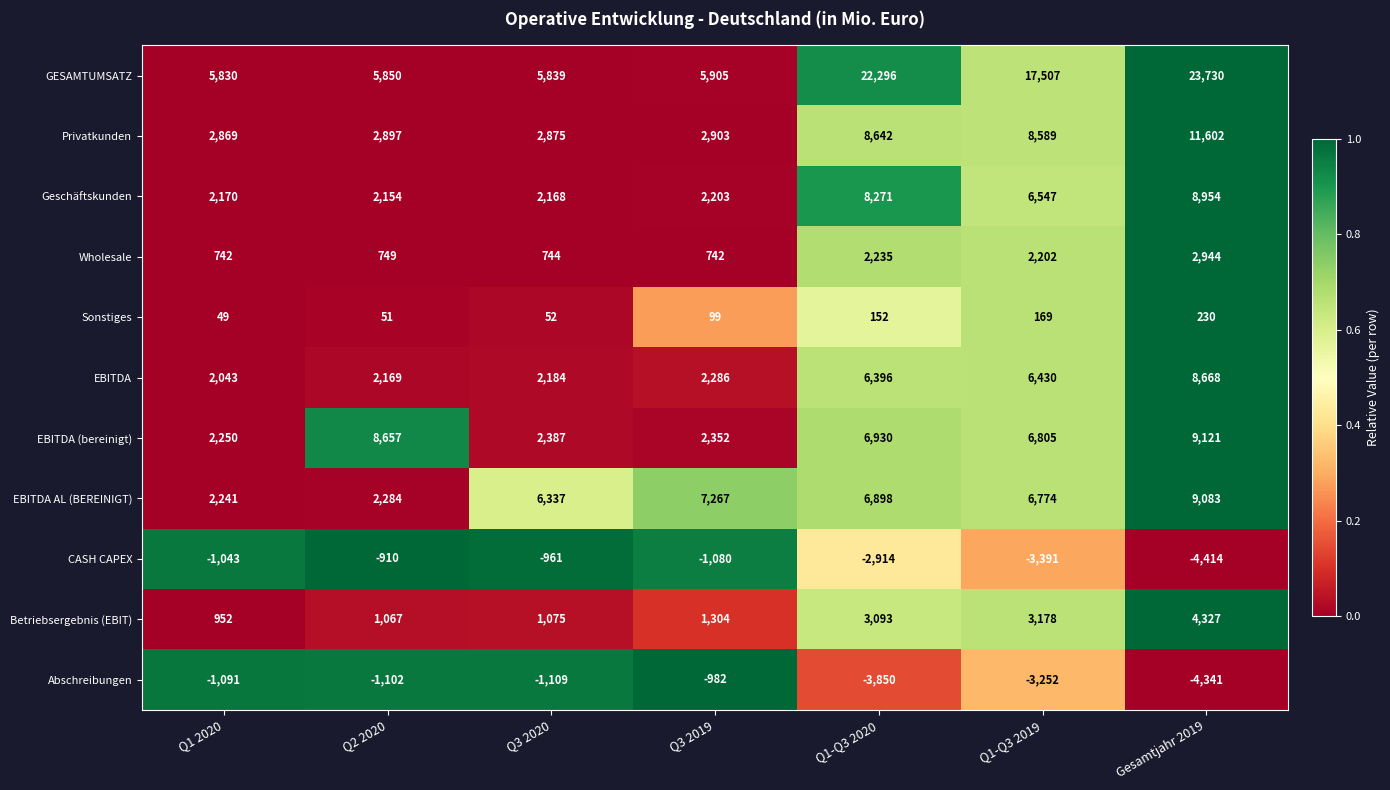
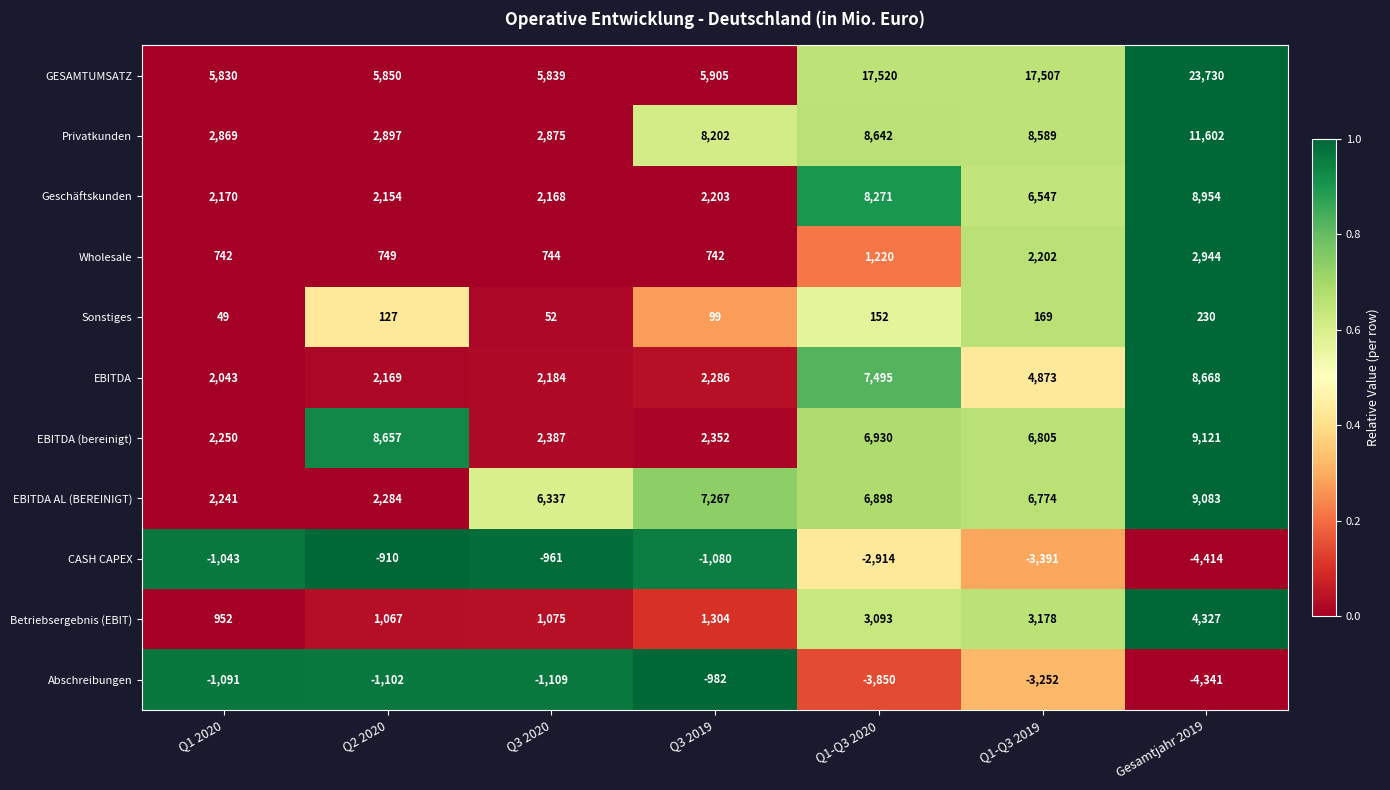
  {
    "GESAMTUMSATZ": {
      "Q1 2020": "5,830",
      "Q2 2020": "5,850",
      "Q3 2020": "5,839",
      "Q3 2019": "5,905",
-     "Q1-Q3 2020": "22,296",
+     "Q1-Q3 2020": "17,520",
      "Q1-Q3 2019": "17,507",
      "Gesamtjahr 2019": "23,730"
    },
    "Privatkunden": {
      "Q1 2020": "2,869",
      "Q2 2020": "2,897",
      "Q3 2020": "2,875",
-     "Q3 2019": "2,903",
+     "Q3 2019": "8,202",
      "Q1-Q3 2020": "8,642",
      "Q1-Q3 2019": "8,589",
      "Gesamtjahr 2019": "11,602"
    },
    "Geschäftskunden": {
      "Q1 2020": "2,170",
      "Q2 2020": "2,154",
      "Q3 2020": "2,168",
      "Q3 2019": "2,203",
      "Q1-Q3 2020": "8,271",
      "Q1-Q3 2019": "6,547",
      "Gesamtjahr 2019": "8,954"
    },
    "Wholesale": {
      "Q1 2020": "742",
      "Q2 2020": "749",
      "Q3 2020": "744",
      "Q3 2019": "742",
-     "Q1-Q3 2020": "2,235",
+     "Q1-Q3 2020": "1,220",
      "Q1-Q3 2019": "2,202",
      "Gesamtjahr 2019": "2,944"
    },
    "Sonstiges": {
      "Q1 2020": "49",
-     "Q2 2020": "51",
+     "Q2 2020": "127",
      "Q3 2020": "52",
      "Q3 2019": "99",
      "Q1-Q3 2020": "152",
      "Q1-Q3 2019": "169",
      "Gesamtjahr 2019": "230"
    },
    "EBITDA": {
      "Q1 2020": "2,043",
      "Q2 2020": "2,169",
      "Q3 2020": "2,184",
      "Q3 2019": "2,286",
-     "Q1-Q3 2020": "6,396",
-     "Q1-Q3 2019": "6,430",
+     "Q1-Q3 2020": "7,495",
+     "Q1-Q3 2019": "4,873",
      "Gesamtjahr 2019": "8,668"
    },
    "EBITDA (bereinigt)": {
      "Q1 2020": "2,250",
      "Q2 2020": "8,657",
      "Q3 2020": "2,387",
      "Q3 2019": "2,352",
      "Q1-Q3 2020": "6,930",
      "Q1-Q3 2019": "6,805",
      "Gesamtjahr 2019": "9,121"
    },
    "EBITDA AL (BEREINIGT)": {
      "Q1 2020": "2,241",
      "Q2 2020": "2,284",
      "Q3 2020": "6,337",
      "Q3 2019": "7,267",
      "Q1-Q3 2020": "6,898",
      "Q1-Q3 2019": "6,774",
      "Gesamtjahr 2019": "9,083"
    },
    "CASH CAPEX": {
      "Q1 2020": "-1,043",
      "Q2 2020": "-910",
      "Q3 2020": "-961",
      "Q3 2019": "-1,080",
      "Q1-Q3 2020": "-2,914",
      "Q1-Q3 2019": "-3,391",
      "Gesamtjahr 2019": "-4,414"
    },
    "Betriebsergebnis (EBIT)": {
      "Q1 2020": "952",
      "Q2 2020": "1,067",
      "Q3 2020": "1,075",
      "Q3 2019": "1,304",
      "Q1-Q3 2020": "3,093",
      "Q1-Q3 2019": "3,178",
      "Gesamtjahr 2019": "4,327"
    },
    "Abschreibungen": {
      "Q1 2020": "-1,091",
      "Q2 2020": "-1,102",
      "Q3 2020": "-1,109",
      "Q3 2019": "-982",
      "Q1-Q3 2020": "-3,850",
      "Q1-Q3 2019": "-3,252",
      "Gesamtjahr 2019": "-4,341"
    }
  }
